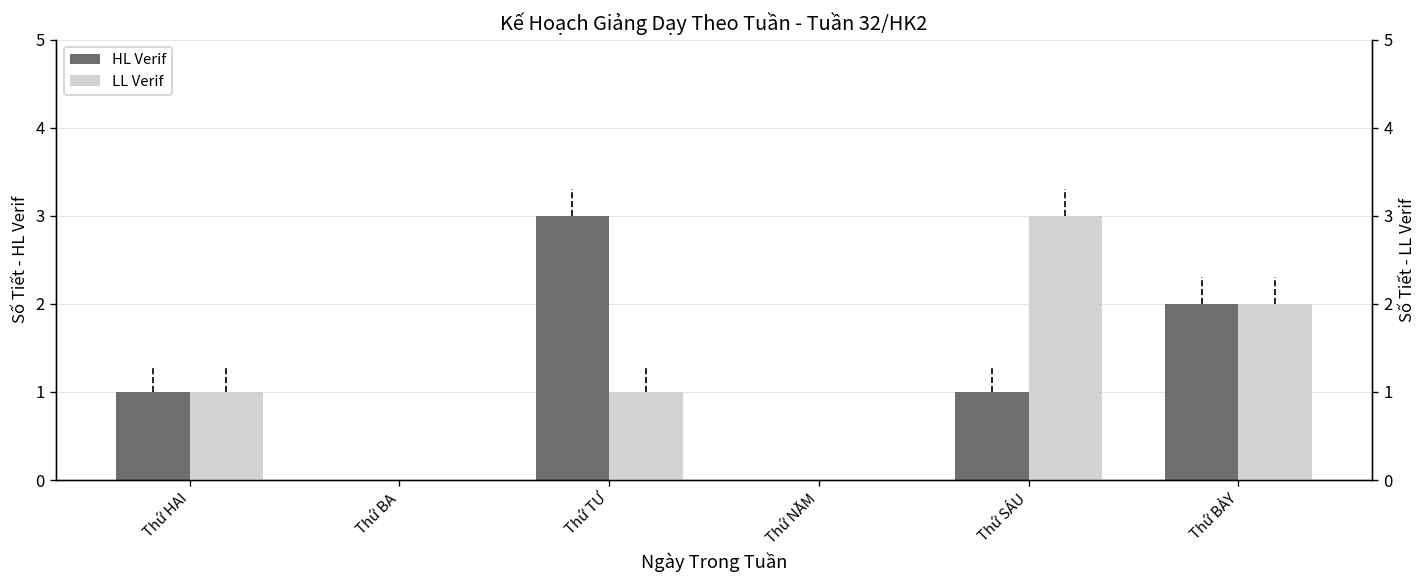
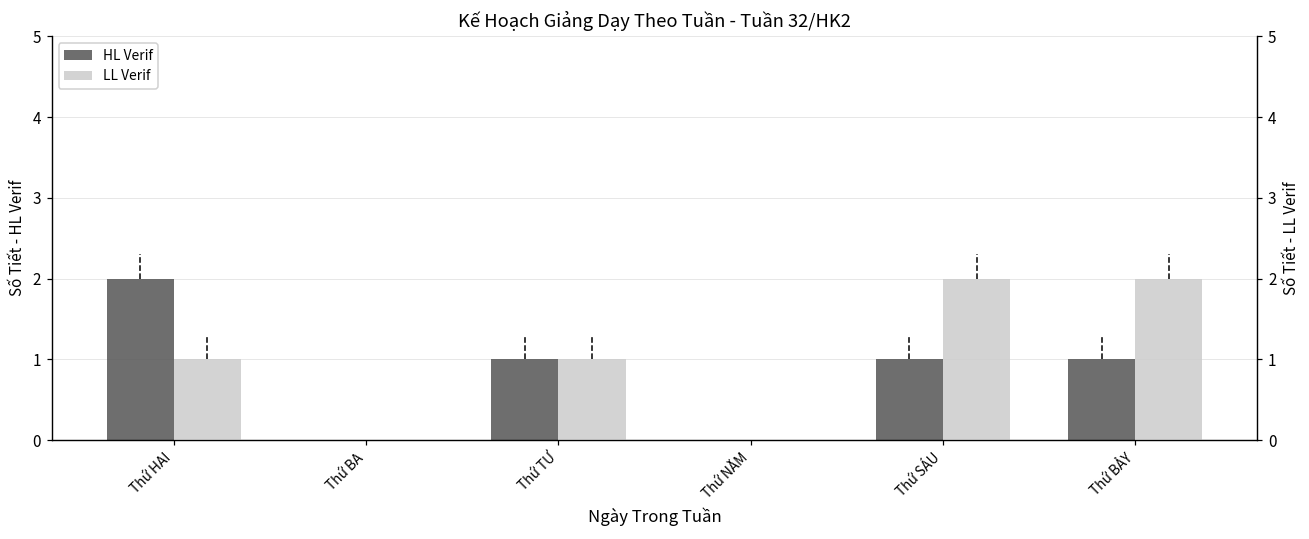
  {
    "HL Verif": {
-     "Thứ HAI": 1,
+     "Thứ HAI": 2,
      "Thứ BA": 0,
-     "Thứ TƯ": 3,
+     "Thứ TƯ": 1,
      "Thứ NĂM": 0,
      "Thứ SÁU": 1,
-     "Thứ BẢY": 2
+     "Thứ BẢY": 1
    },
    "LL Verif": {
      "Thứ HAI": 1,
      "Thứ BA": 0,
      "Thứ TƯ": 1,
      "Thứ NĂM": 0,
-     "Thứ SÁU": 3,
+     "Thứ SÁU": 2,
      "Thứ BẢY": 2
    }
  }
